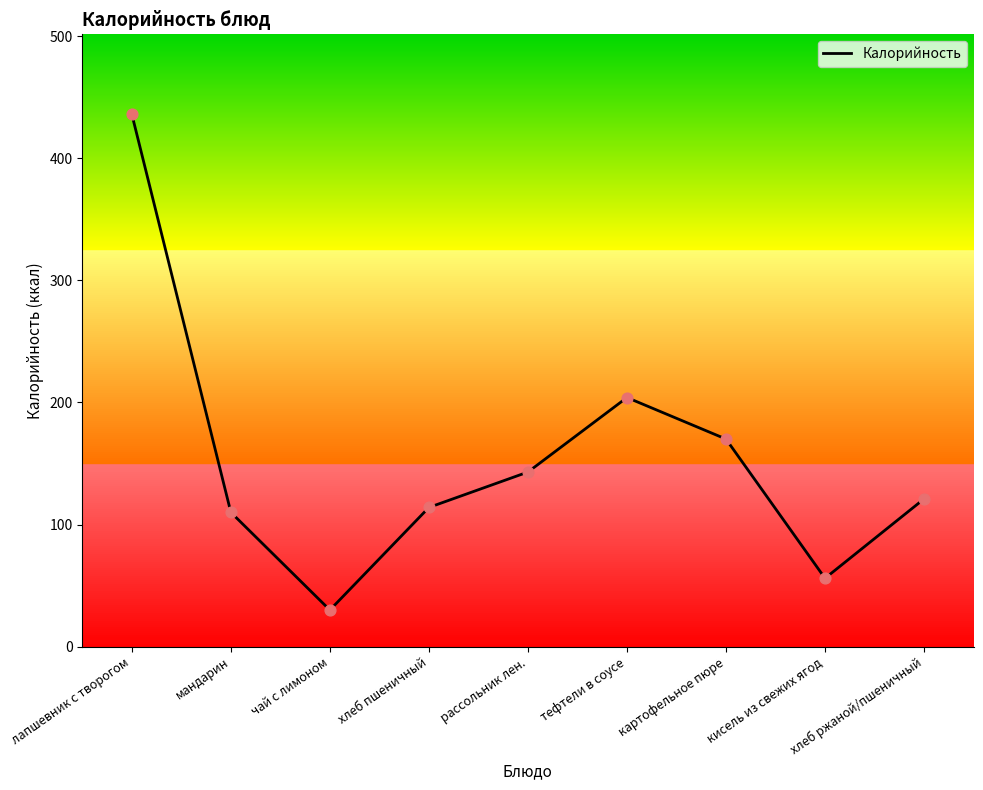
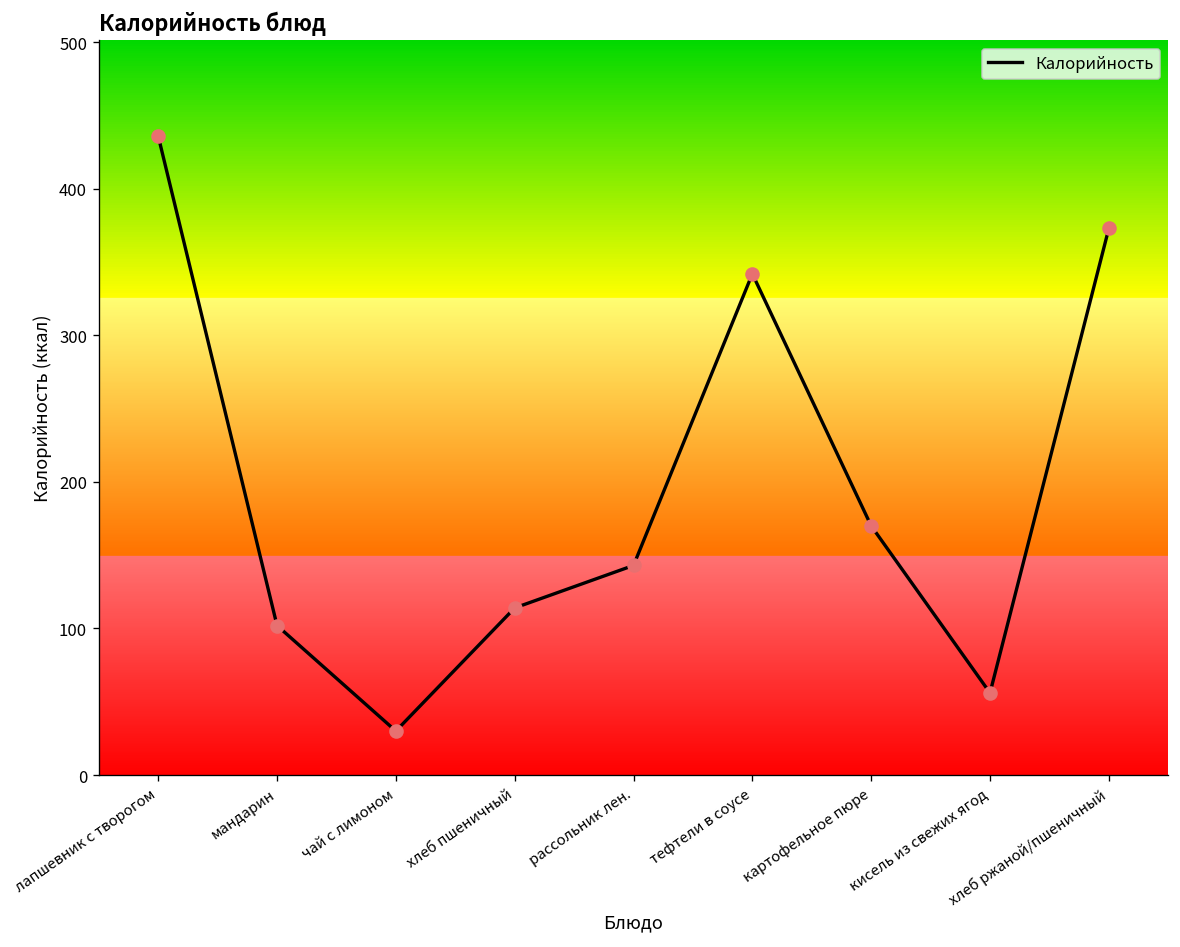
  {
    "лапшевник с творогом": 436,
-   "мандарин": 110,
+   "мандарин": 102,
    "чай с лимоном": 30,
    "хлеб пшеничный": 114,
    "рассольник лен.": 143,
-   "тефтели в соусе": 204,
+   "тефтели в соусе": 342,
    "картофельное пюре": 170,
    "кисель из свежих ягод": 56,
-   "хлеб ржаной/пшеничный": 121
+   "хлеб ржаной/пшеничный": 373
  }
